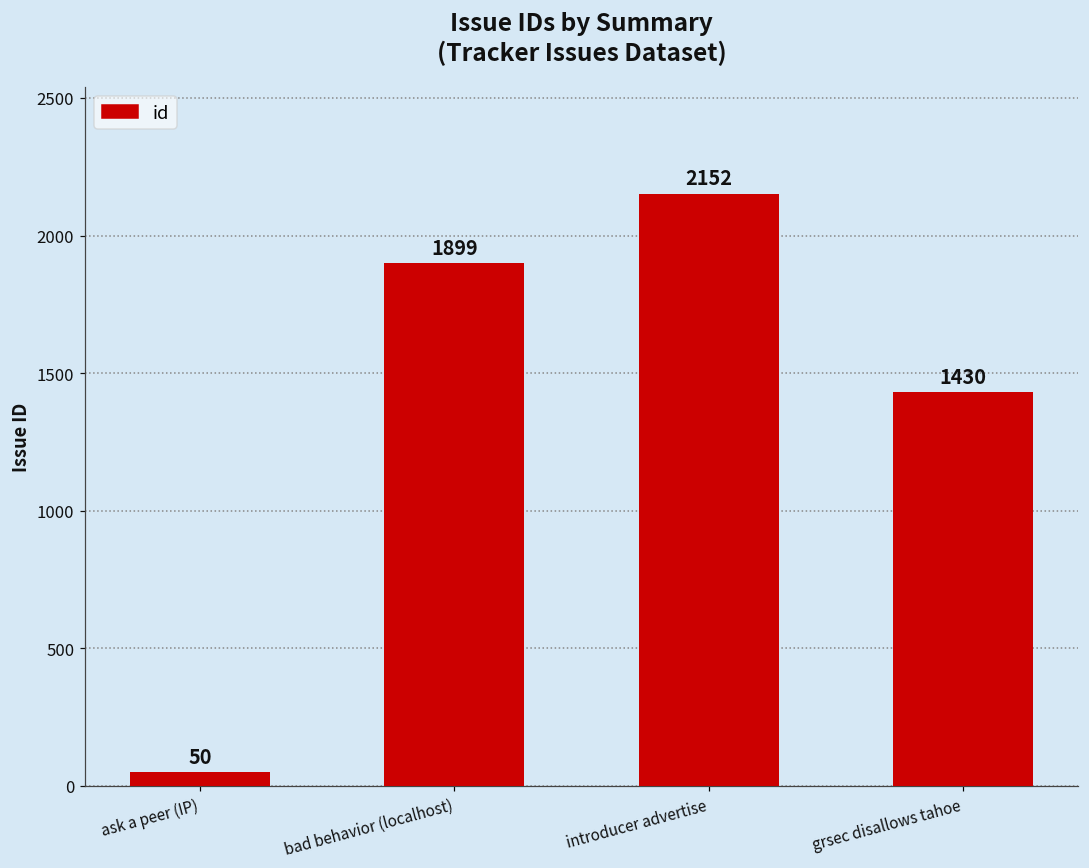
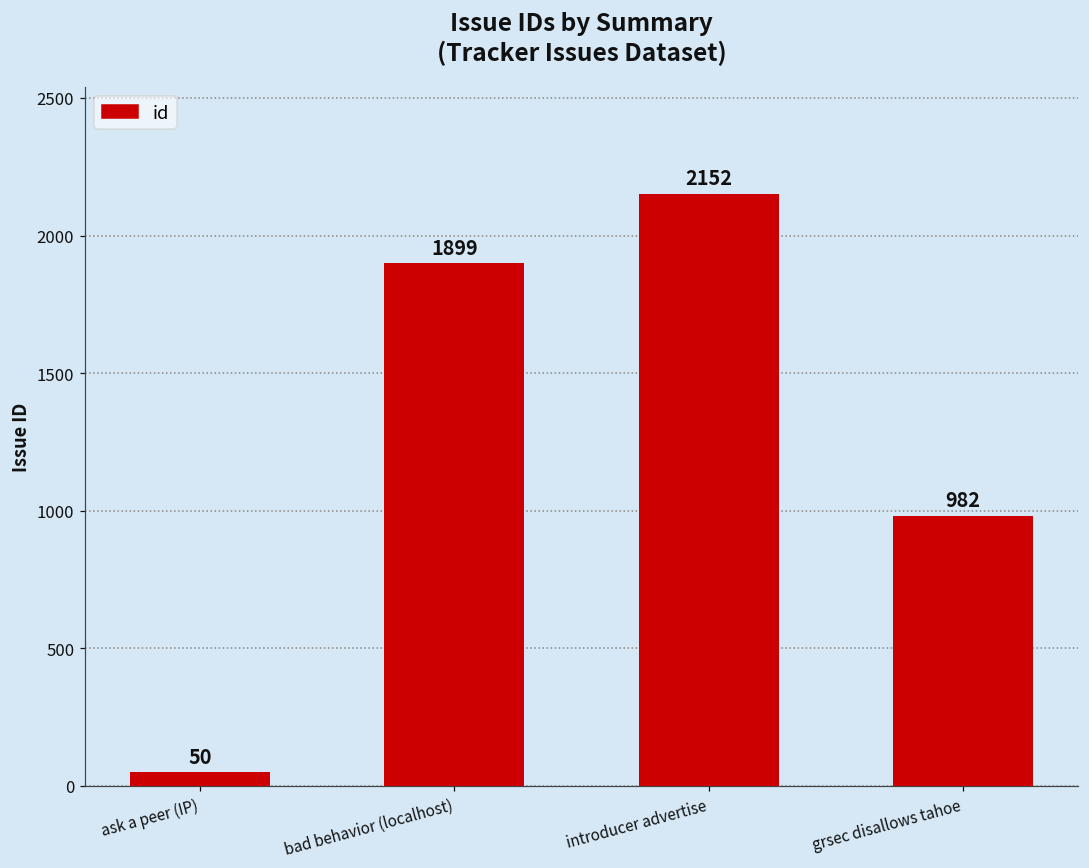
  {
    "ask a peer (IP)": 50,
    "bad behavior (localhost)": 1899,
    "introducer advertise": 2152,
-   "grsec disallows tahoe": 1430
+   "grsec disallows tahoe": 982
  }
